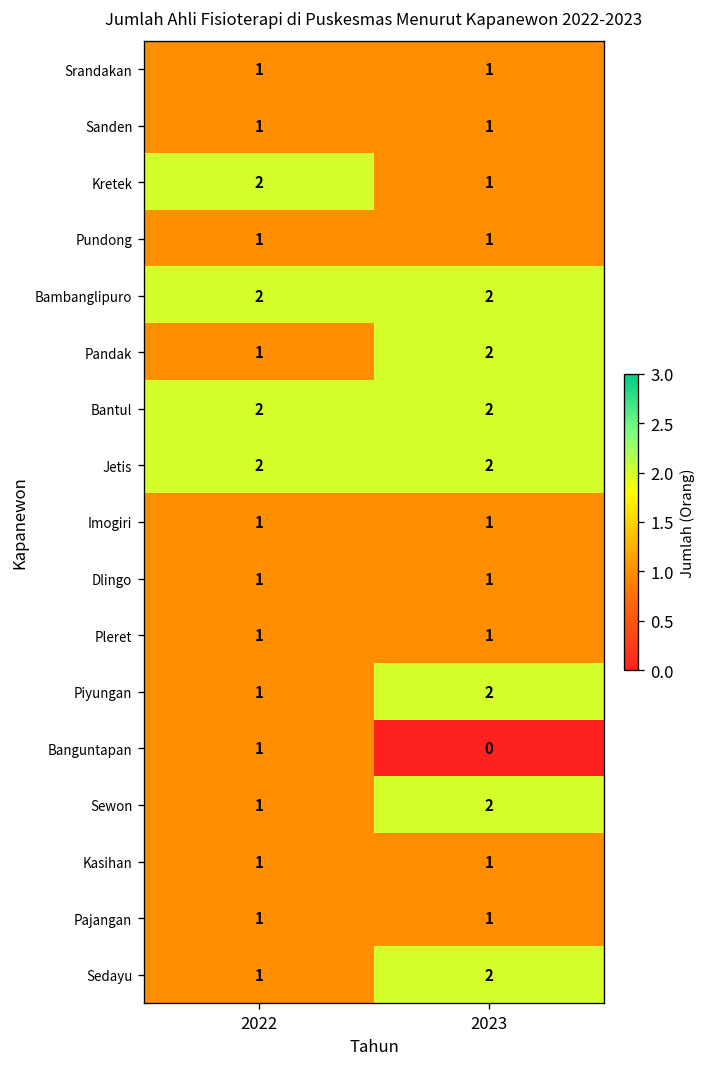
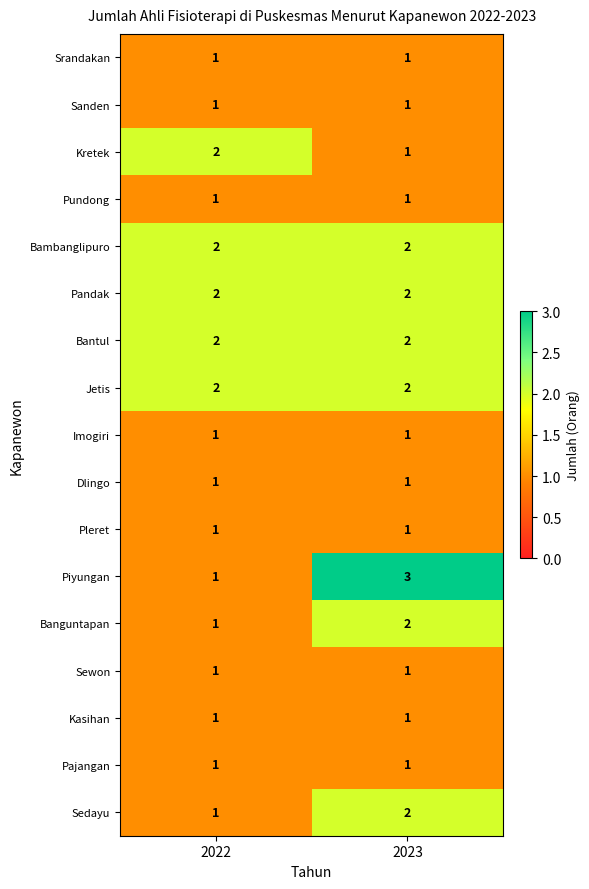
  {
    "Srandakan": {
      "2022": 1,
      "2023": 1
    },
    "Sanden": {
      "2022": 1,
      "2023": 1
    },
    "Kretek": {
      "2022": 2,
      "2023": 1
    },
    "Pundong": {
      "2022": 1,
      "2023": 1
    },
    "Bambanglipuro": {
      "2022": 2,
      "2023": 2
    },
    "Pandak": {
-     "2022": 1,
+     "2022": 2,
      "2023": 2
    },
    "Bantul": {
      "2022": 2,
      "2023": 2
    },
    "Jetis": {
      "2022": 2,
      "2023": 2
    },
    "Imogiri": {
      "2022": 1,
      "2023": 1
    },
    "Dlingo": {
      "2022": 1,
      "2023": 1
    },
    "Pleret": {
      "2022": 1,
      "2023": 1
    },
    "Piyungan": {
      "2022": 1,
-     "2023": 2
+     "2023": 3
    },
    "Banguntapan": {
      "2022": 1,
-     "2023": 0
+     "2023": 2
    },
    "Sewon": {
      "2022": 1,
-     "2023": 2
+     "2023": 1
    },
    "Kasihan": {
      "2022": 1,
      "2023": 1
    },
    "Pajangan": {
      "2022": 1,
      "2023": 1
    },
    "Sedayu": {
      "2022": 1,
      "2023": 2
    }
  }
